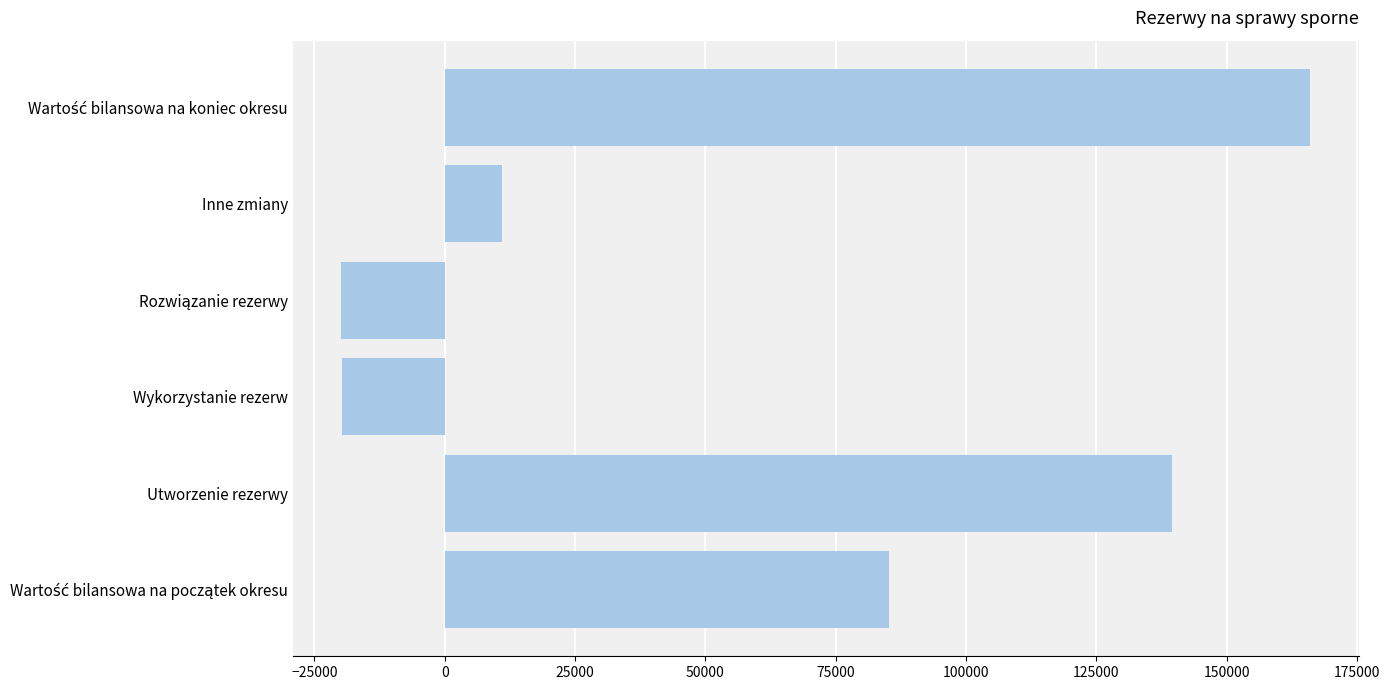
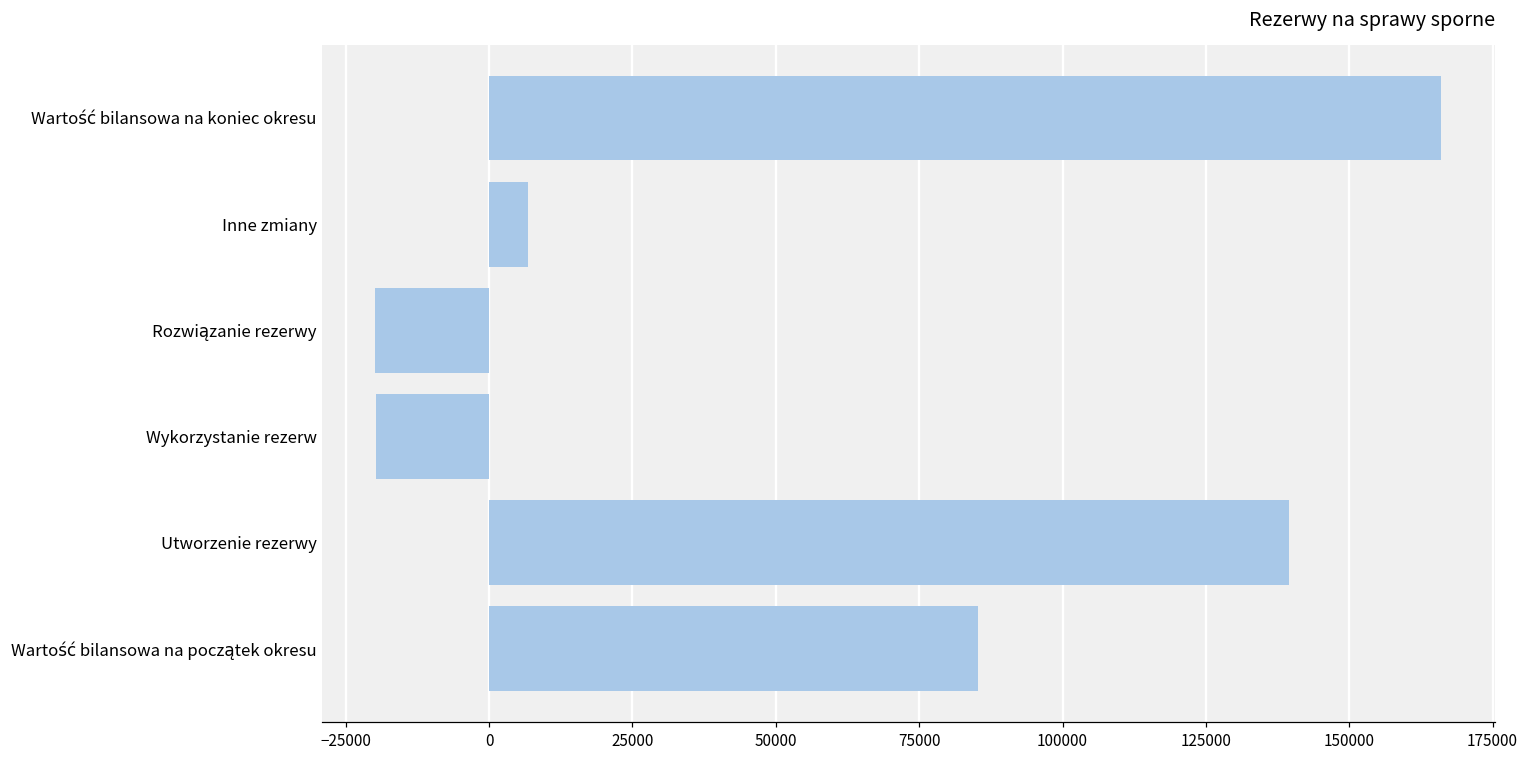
  {
    "Wartość bilansowa na koniec okresu": 166000,
-   "Inne zmiany": 11000,
+   "Inne zmiany": 7000,
    "Rozwiązanie rezerwy": -20000,
    "Wykorzystanie rezerw": -20000,
    "Utworzenie rezerwy": 140000,
    "Wartość bilansowa na początek okresu": 85000
  }
